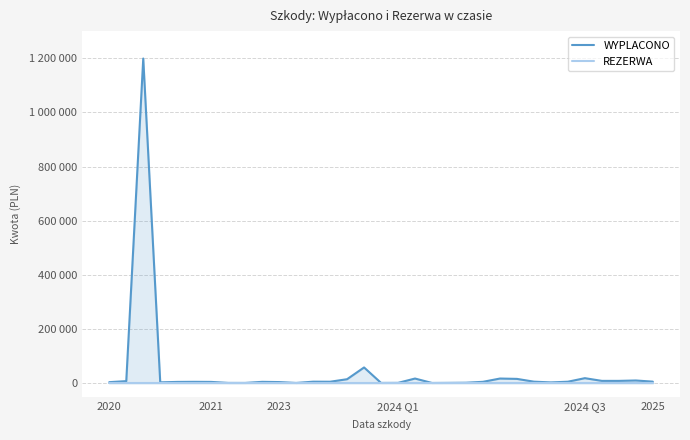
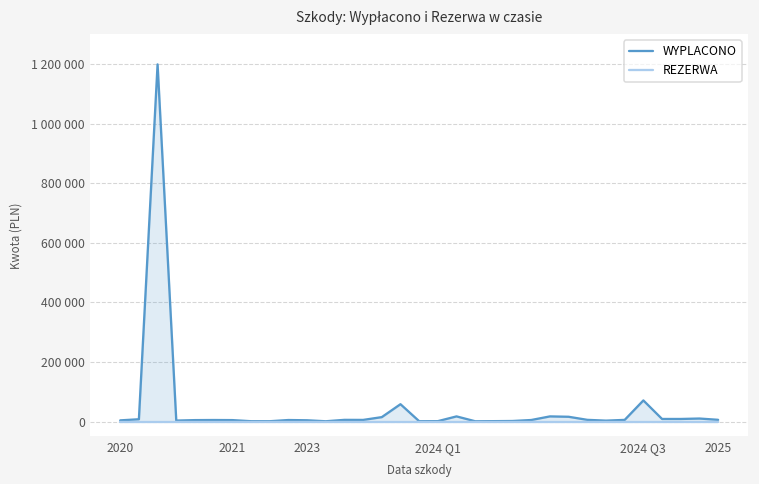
  {
    "WYPLACONO": {
-     "2024 Q3": 20000
+     "2024 Q3": 70000
    },
    "REZERWA": {
      "2024 Q3": 0
    }
  }
